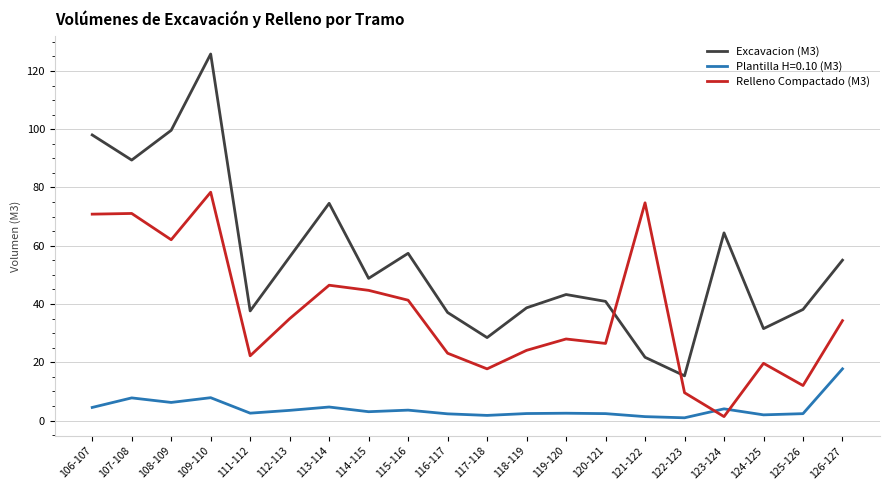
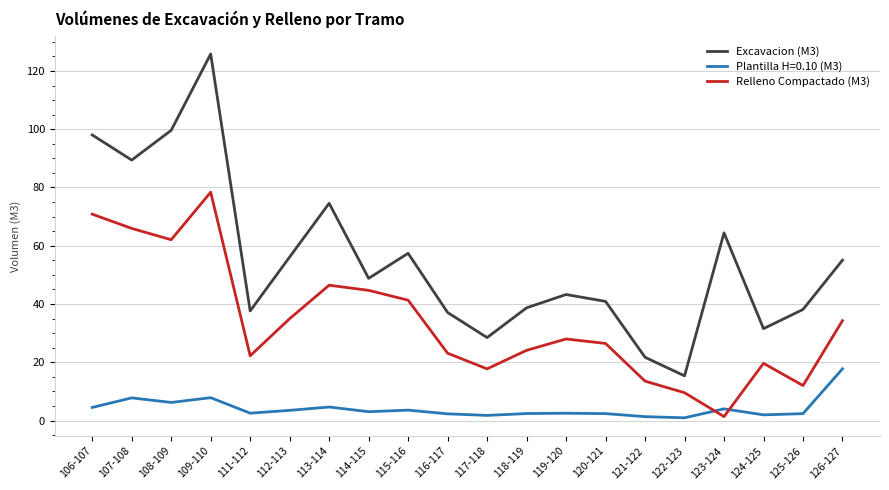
  {
    "Excavacion (M3)": {
      "106-107": 98,
      "107-108": 89,
      "108-109": 100,
      "109-110": 126,
      "111-112": 38,
      "112-113": 56,
      "113-114": 75,
      "114-115": 49,
      "115-116": 57,
      "116-117": 37,
      "117-118": 28,
      "118-119": 39,
      "119-120": 43,
      "120-121": 41,
      "121-122": 22,
      "122-123": 15,
      "123-124": 64,
      "124-125": 32,
      "125-126": 38,
      "126-127": 55
    },
    "Plantilla H=0.10 (M3)": {
      "106-107": 5,
      "107-108": 8,
      "108-109": 6,
      "109-110": 8,
      "111-112": 3,
      "112-113": 4,
      "113-114": 5,
      "114-115": 3,
      "115-116": 4,
      "116-117": 2,
      "117-118": 2,
      "118-119": 2,
      "119-120": 3,
      "120-121": 2,
      "121-122": 1,
      "122-123": 1,
      "123-124": 4,
      "124-125": 2,
      "125-126": 2,
      "126-127": 18
    },
    "Relleno Compactado (M3)": {
      "106-107": 71,
-     "107-108": 71,
+     "107-108": 66,
      "108-109": 62,
      "109-110": 78,
      "111-112": 22,
      "112-113": 35,
      "113-114": 46,
      "114-115": 45,
      "115-116": 41,
      "116-117": 23,
      "117-118": 18,
      "118-119": 24,
      "119-120": 28,
      "120-121": 26,
-     "121-122": 75,
+     "121-122": 14,
      "122-123": 10,
      "123-124": 1,
      "124-125": 20,
      "125-126": 12,
      "126-127": 34
    }
  }
